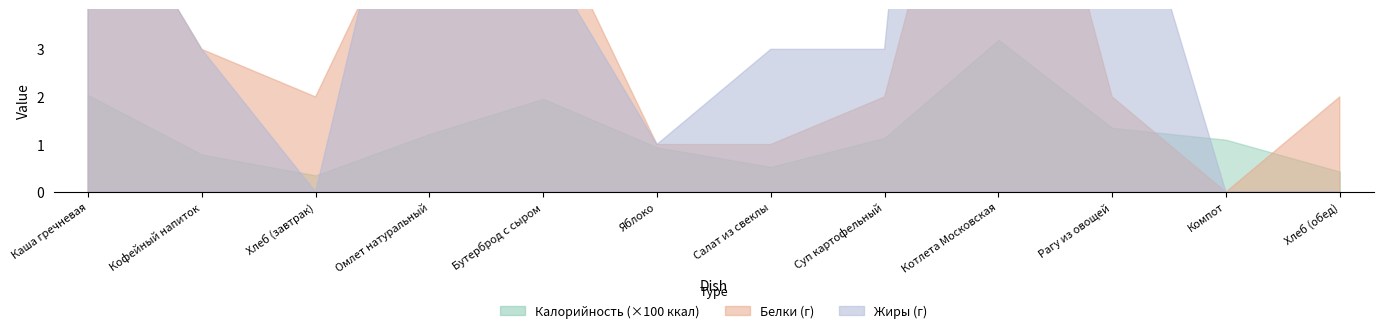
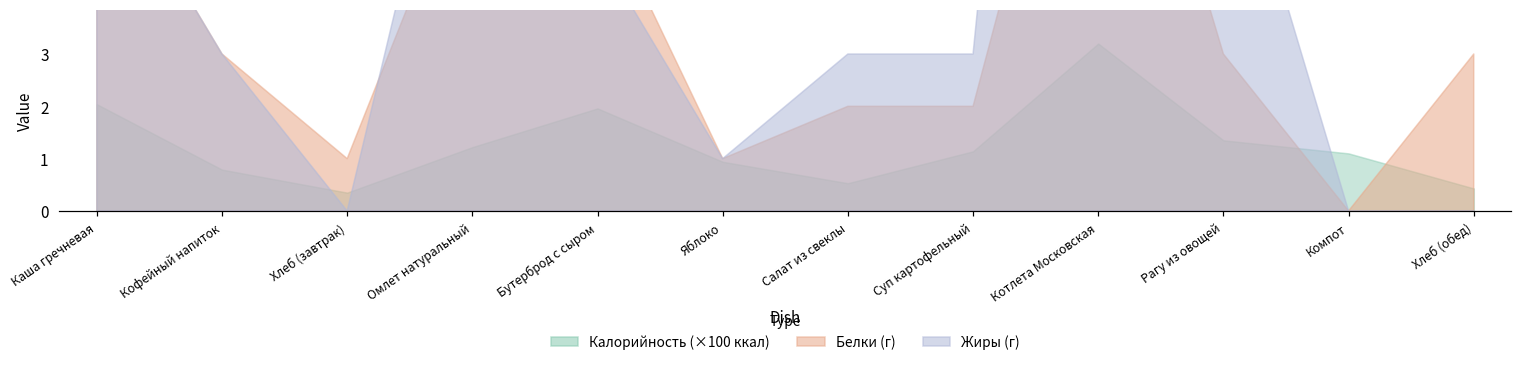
  {
    "Белки (г)": {
-     "Хлеб (завтрак)": 2,
-     "Салат из свеклы": 1,
+     "Хлеб (завтрак)": 1,
+     "Салат из свеклы": 2,
      "Суп картофельный": 2,
-     "Рагу из овощей": 2,
-     "Хлеб (обед)": 2
+     "Рагу из овощей": 3,
+     "Хлеб (обед)": 3
    }
  }
